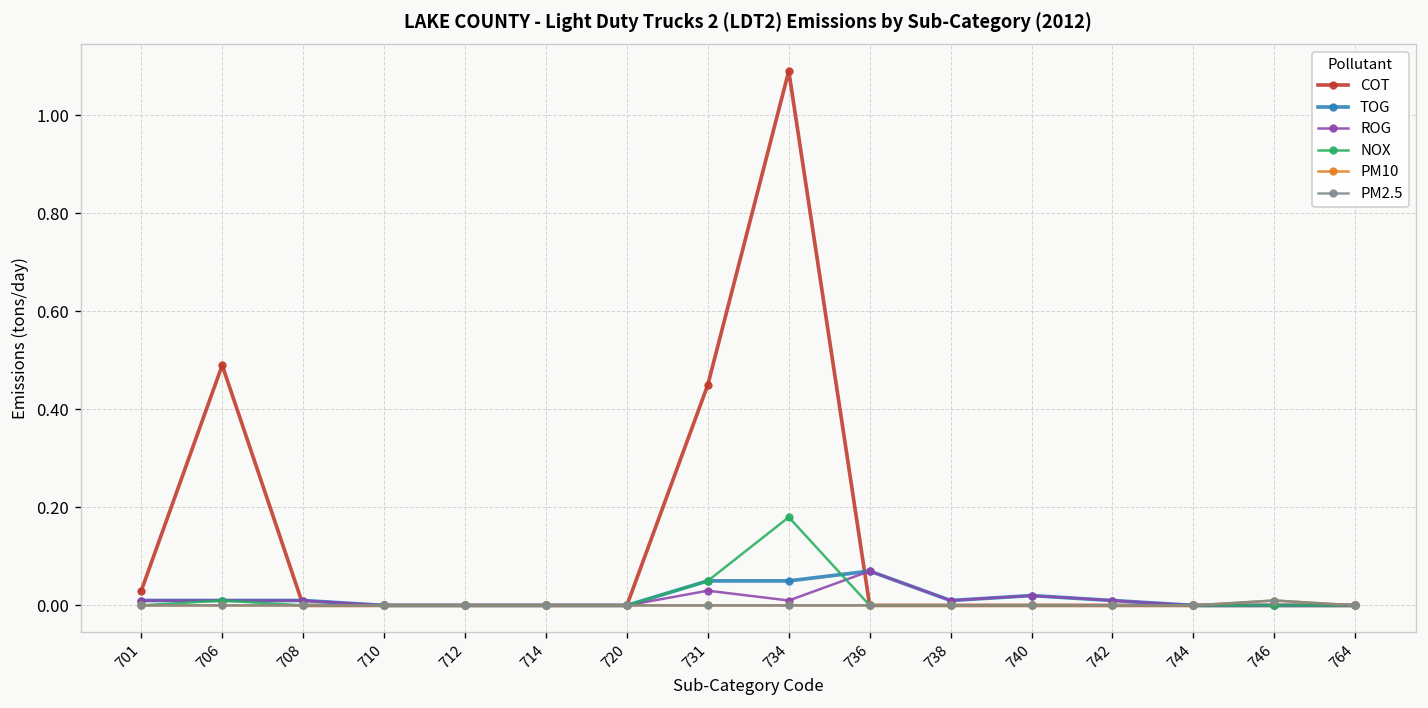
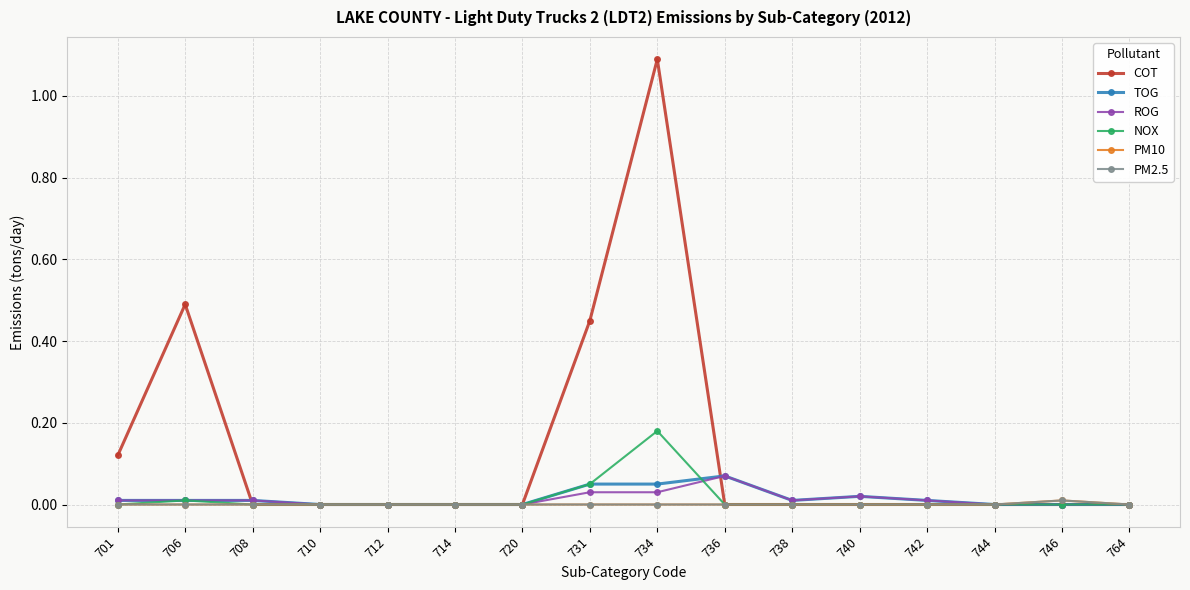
  {
    "COT": {
-     "701": 0.03,
+     "701": 0.12,
      "706": 0.49,
      "731": 0.45,
      "734": 1.09
    },
    "TOG": {
      "734": 0.05
    },
    "ROG": {
      "731": 0.03,
-     "734": 0.01
+     "734": 0.03
    },
    "NOX": {
      "734": 0.18
    },
    "PM2.5": {
      "706": 0.00,
      "731": 0.00,
      "734": 0.00,
      "746": 0.01
    }
  }
